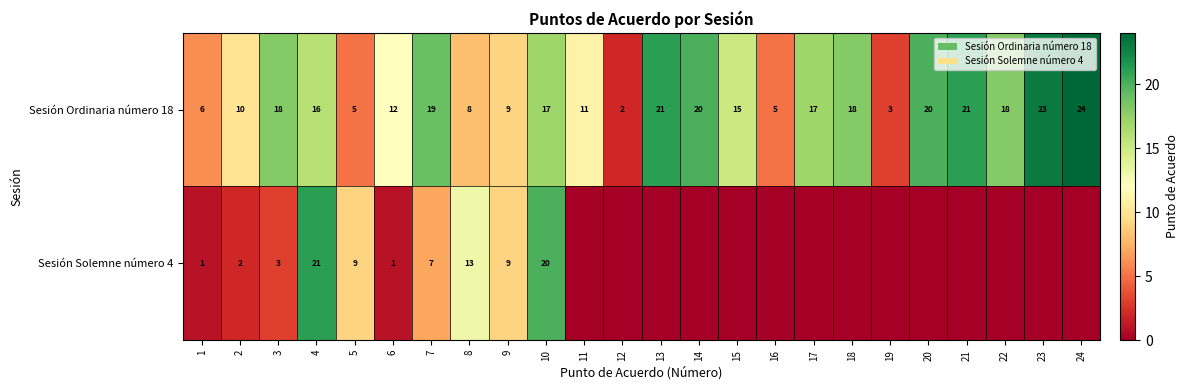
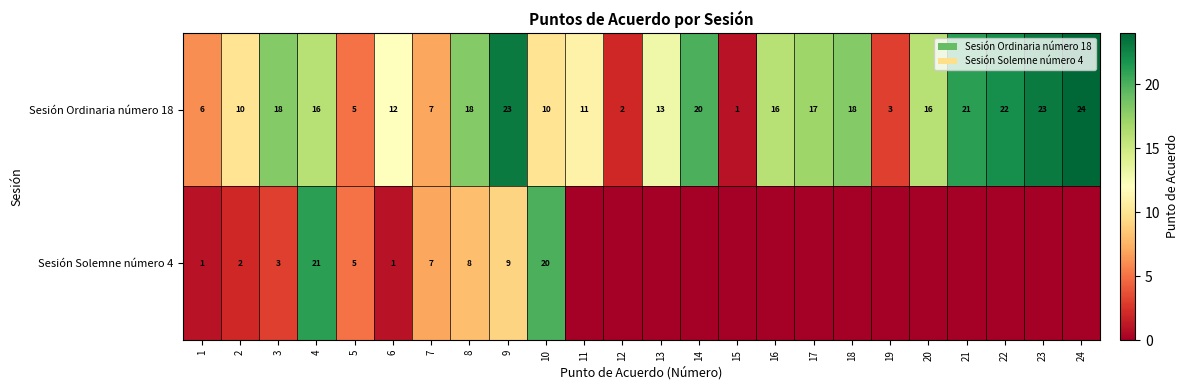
  {
    "Sesión Ordinaria número 18": {
      "1": 6,
      "2": 10,
      "3": 18,
      "4": 16,
      "5": 5,
      "6": 12,
-     "7": 19,
-     "8": 8,
-     "9": 9,
-     "10": 17,
+     "7": 7,
+     "8": 18,
+     "9": 23,
+     "10": 10,
      "11": 11,
      "12": 2,
-     "13": 21,
+     "13": 13,
      "14": 20,
-     "15": 15,
-     "16": 5,
+     "15": 1,
+     "16": 16,
      "17": 17,
      "18": 18,
      "19": 3,
-     "20": 20,
+     "20": 16,
      "21": 21,
-     "22": 18,
+     "22": 22,
      "23": 23,
      "24": 24
    },
    "Sesión Solemne número 4": {
      "1": 1,
      "2": 2,
      "3": 3,
      "4": 21,
-     "5": 9,
+     "5": 5,
      "6": 1,
      "7": 7,
-     "8": 13,
+     "8": 8,
      "9": 9,
      "10": 20
    }
  }
